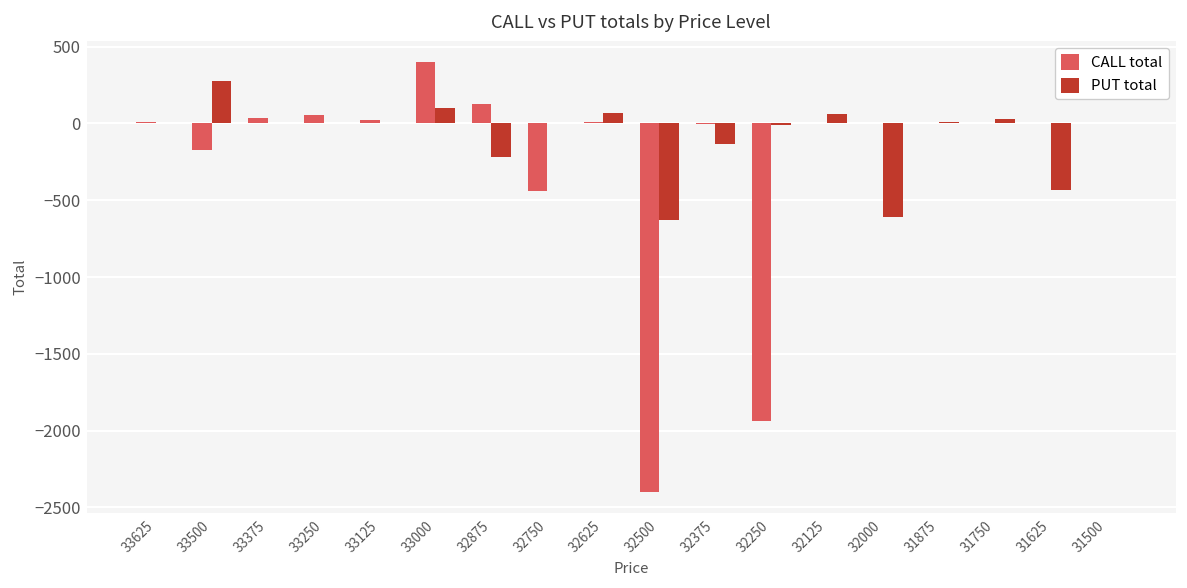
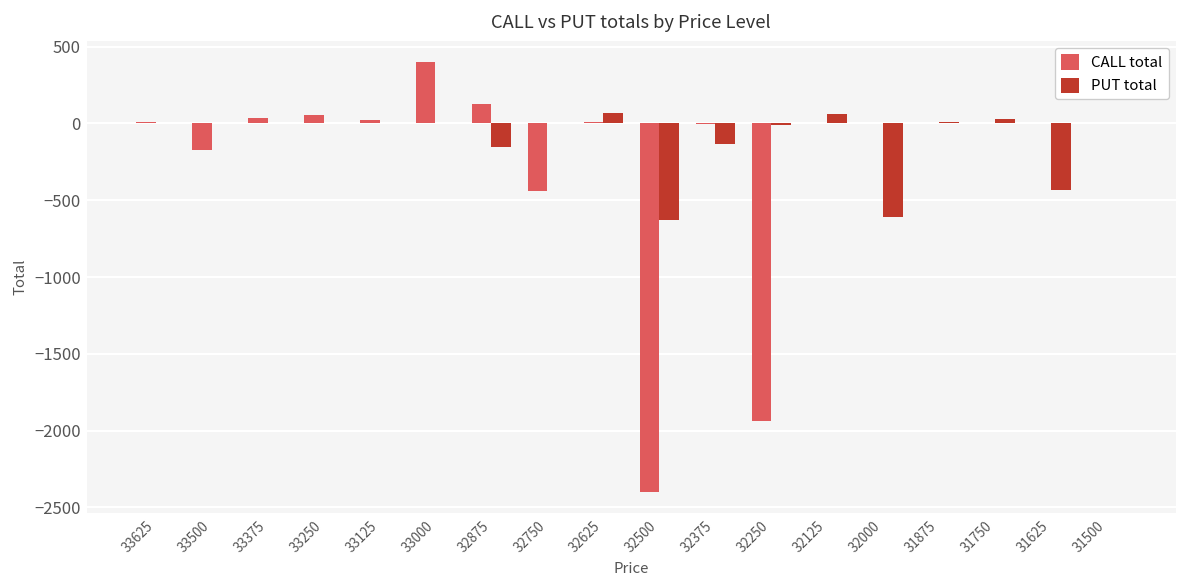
  {
    "CALL total": {
      "33500": -170,
      "33375": 40,
      "33250": 50,
      "33125": 20,
      "33000": 400,
      "32875": 130,
      "32750": -440,
      "32500": -2400,
      "32250": -1940,
      "32125": 0,
      "32000": 0,
      "31875": 0,
      "31750": 0,
      "31625": 0,
      "31500": 0
    },
    "PUT total": {
      "33625": 0,
-     "33500": 280,
+     "33500": 0,
      "33375": 0,
      "33250": 0,
      "33125": 0,
-     "33000": 100,
-     "32875": -220,
+     "33000": 0,
+     "32875": -160,
      "32625": 70,
      "32500": -630,
      "32375": -140,
      "32125": 60,
      "32000": -610,
      "31750": 30,
      "31625": -430,
      "31500": 0
    }
  }
